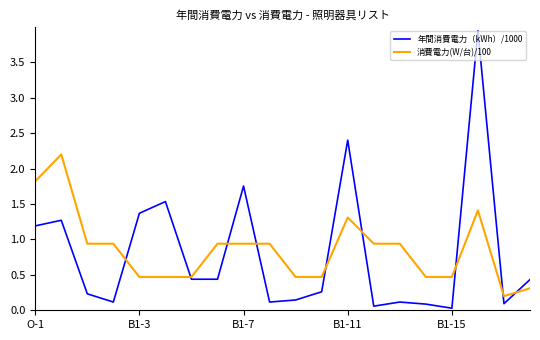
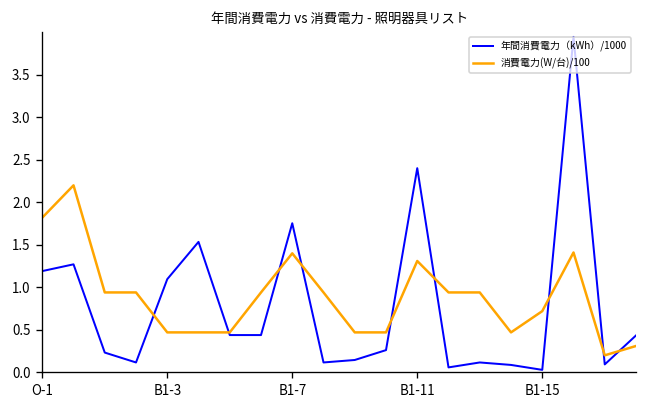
  {
    "年間消費電力（kWh）/1000": {
      "O-1": 1.2,
-     "B1-3": 1.4,
+     "B1-3": 1.1,
      "B1-7": 1.8,
      "B1-11": 2.4,
      "B1-15": 0.0
    },
    "消費電力(W/台)/100": {
      "O-1": 1.8,
      "B1-3": 0.5,
-     "B1-7": 0.9,
+     "B1-7": 1.4,
      "B1-11": 1.3,
-     "B1-15": 0.5
+     "B1-15": 0.7
    }
  }
